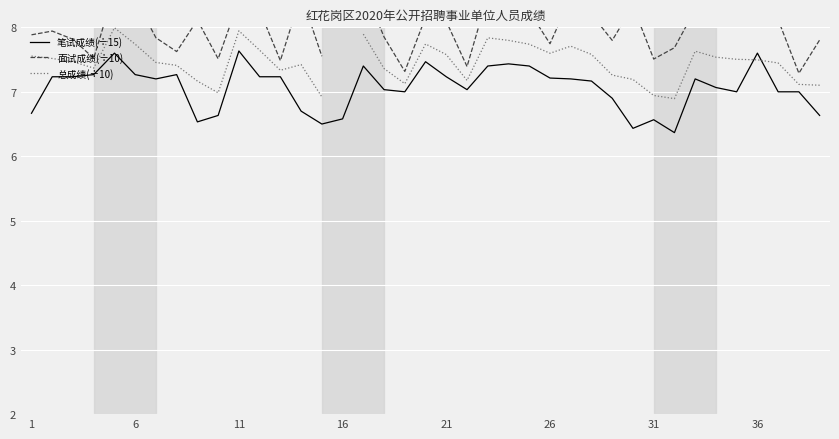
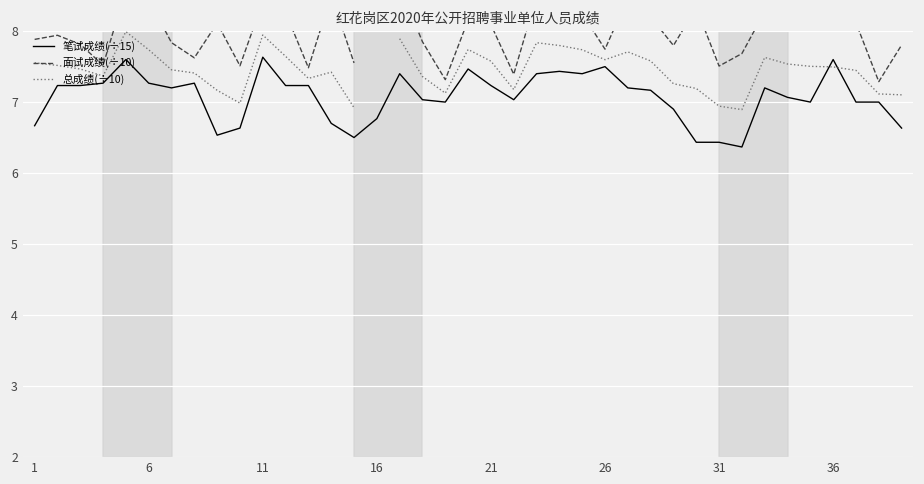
  {
    "笔试成绩(÷15)": {
      "1": 6.7,
      "6": 7.3,
      "11": 7.6,
-     "16": 6.6,
+     "16": 6.8,
      "21": 7.2,
-     "26": 7.2,
-     "31": 6.6,
+     "26": 7.5,
+     "31": 6.4,
      "36": 7.6
    }
  }
